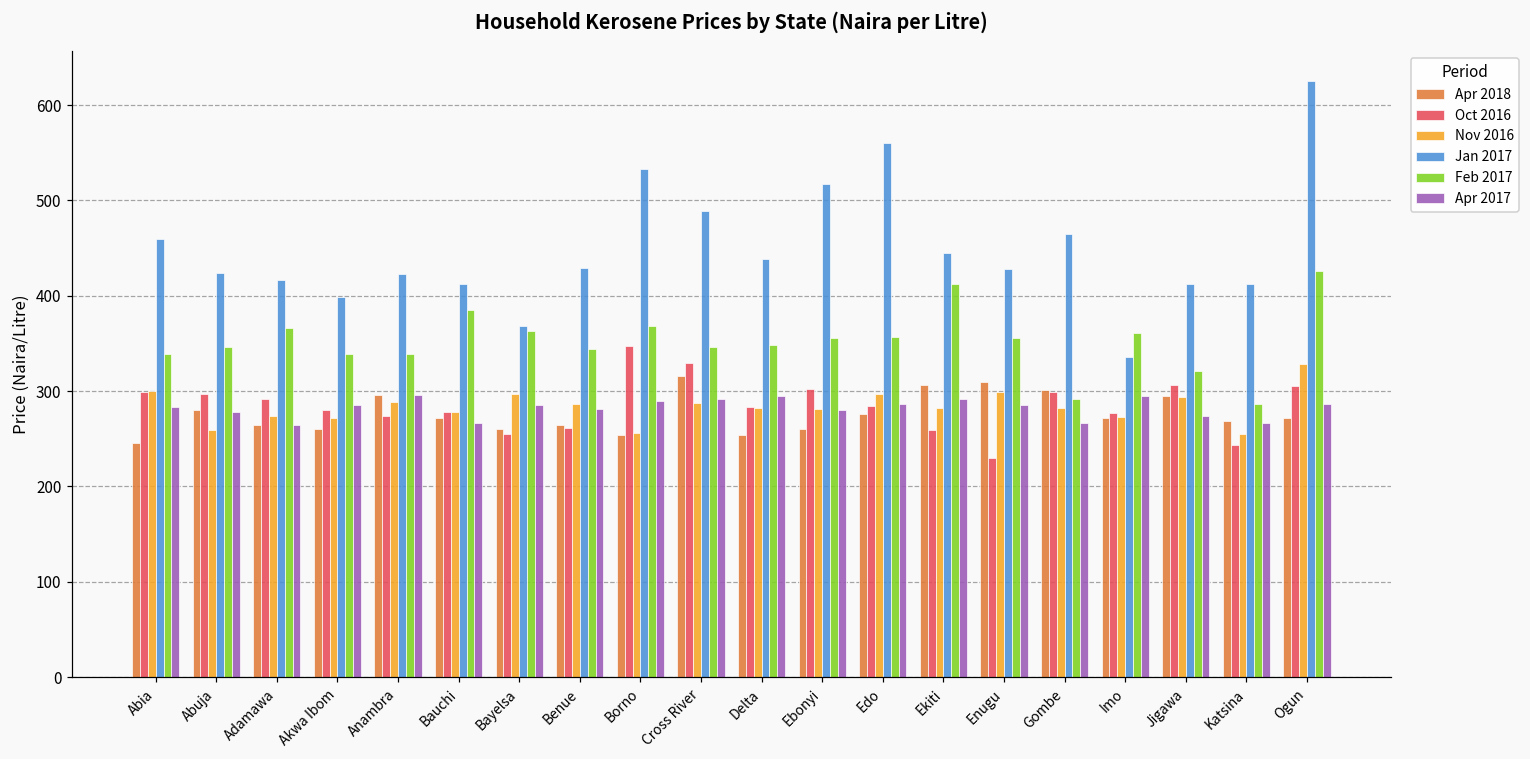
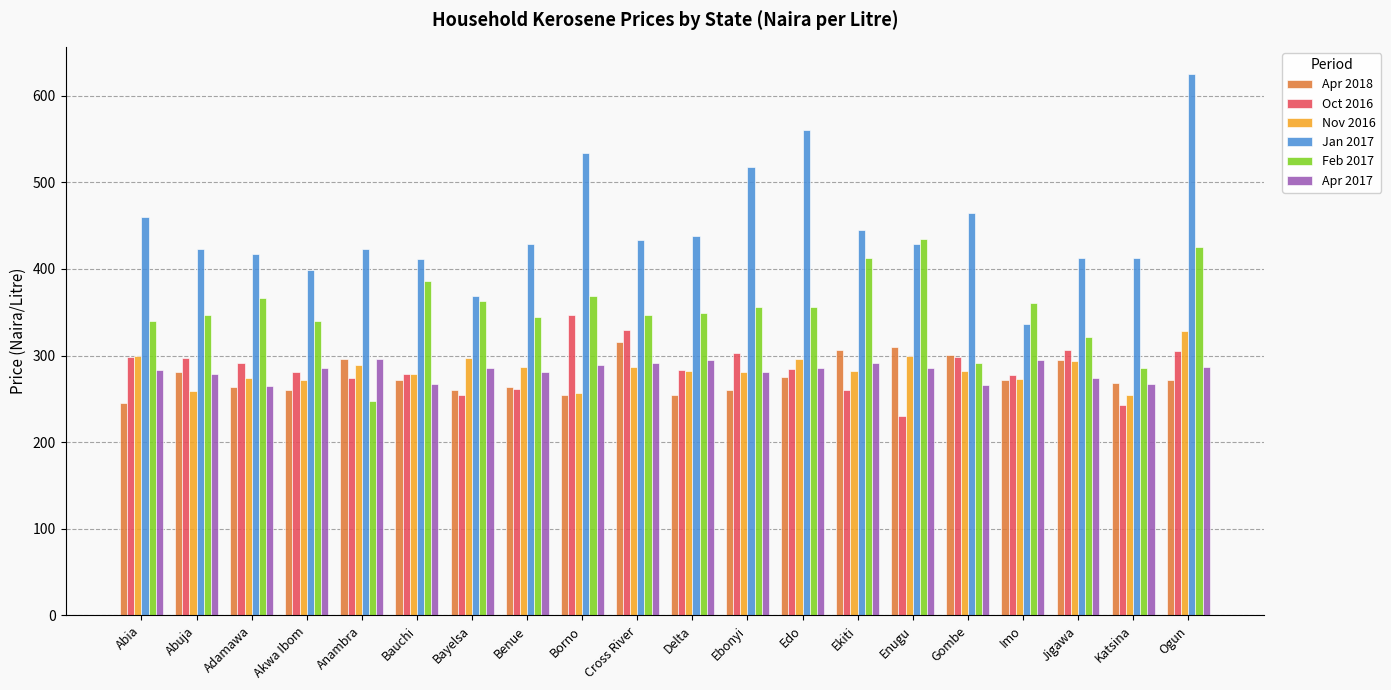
  {
    "Jan 2017": {
      "Abia": 460,
      "Abuja": 420,
      "Adamawa": 420,
      "Akwa Ibom": 400,
      "Anambra": 420,
      "Bauchi": 410,
      "Bayelsa": 370,
      "Benue": 430,
      "Borno": 530,
-     "Cross River": 490,
+     "Cross River": 430,
      "Delta": 440,
      "Ebonyi": 520,
      "Edo": 560,
      "Ekiti": 450,
      "Enugu": 430,
      "Gombe": 460,
      "Imo": 340,
      "Jigawa": 410,
      "Katsina": 410,
      "Ogun": 630
    },
    "Feb 2017": {
      "Abia": 340,
      "Abuja": 350,
      "Adamawa": 370,
      "Akwa Ibom": 340,
-     "Anambra": 340,
+     "Anambra": 250,
      "Bauchi": 390,
      "Bayelsa": 360,
      "Benue": 340,
      "Borno": 370,
      "Cross River": 350,
      "Delta": 350,
      "Ebonyi": 360,
      "Edo": 360,
      "Ekiti": 410,
-     "Enugu": 360,
+     "Enugu": 430,
      "Gombe": 290,
      "Imo": 360,
      "Jigawa": 320,
      "Katsina": 290,
      "Ogun": 430
    },
    "Apr 2017": {
      "Abia": 280,
      "Abuja": 280,
      "Adamawa": 260,
      "Akwa Ibom": 290,
      "Anambra": 300,
      "Bauchi": 270,
      "Bayelsa": 290,
      "Benue": 280,
      "Borno": 290,
      "Cross River": 290,
      "Delta": 290,
      "Ebonyi": 280,
      "Edo": 290,
      "Ekiti": 290,
      "Enugu": 290,
      "Gombe": 270,
      "Imo": 290,
      "Jigawa": 270,
      "Katsina": 270,
      "Ogun": 290
    }
  }
